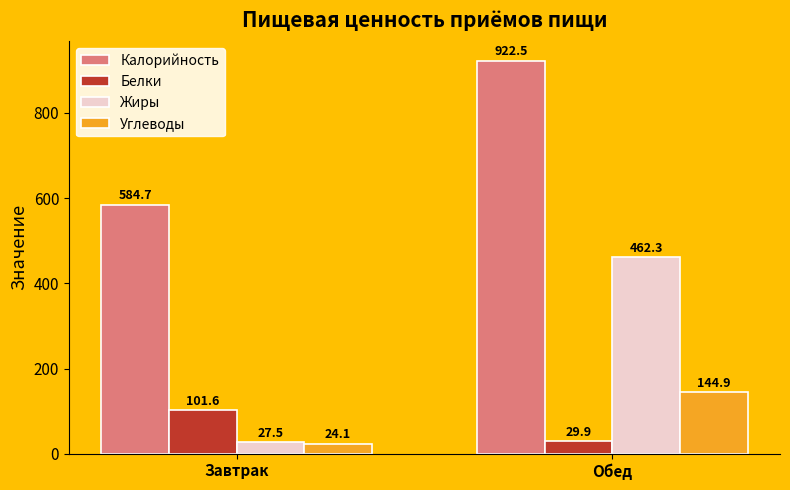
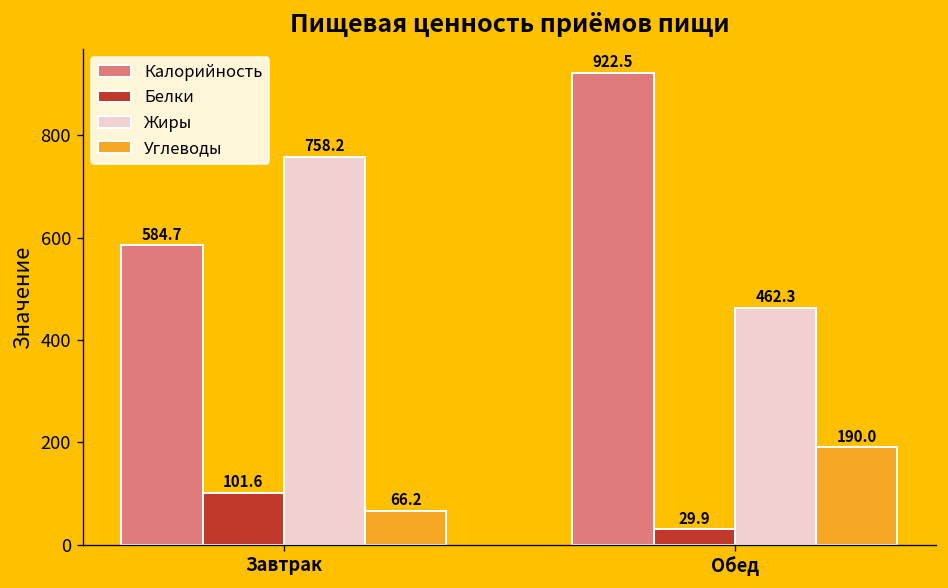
  {
    "Калорийность": {
      "Завтрак": 584.7,
      "Обед": 922.5
    },
    "Белки": {
      "Завтрак": 101.6,
      "Обед": 29.9
    },
    "Жиры": {
-     "Завтрак": 27.5,
+     "Завтрак": 758.2,
      "Обед": 462.3
    },
    "Углеводы": {
-     "Завтрак": 24.1,
-     "Обед": 144.9
+     "Завтрак": 66.2,
+     "Обед": 190.0
    }
  }
